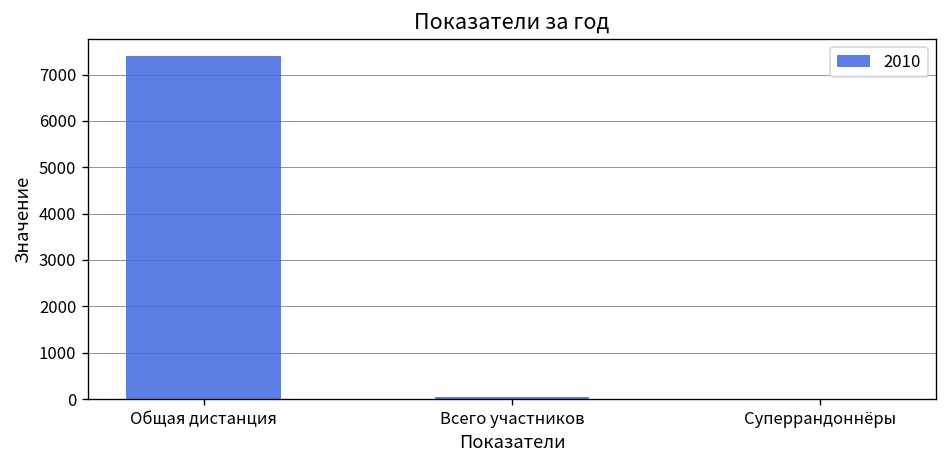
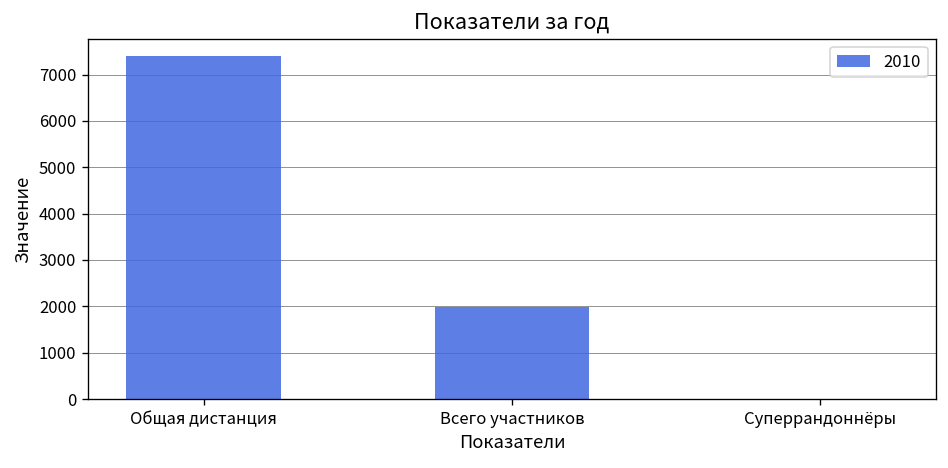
  {
    "Общая дистанция": 7400,
-   "Всего участников": 0,
+   "Всего участников": 2000,
    "Суперрандоннёры": 0
  }
